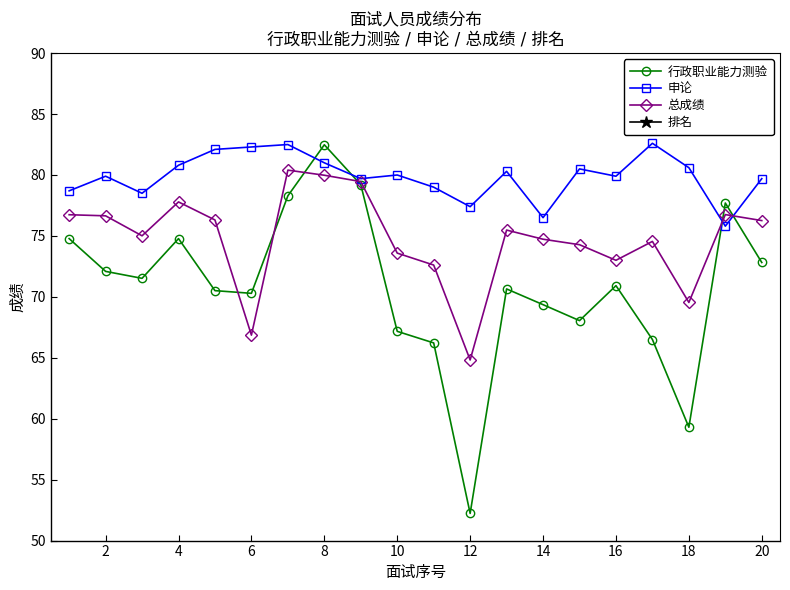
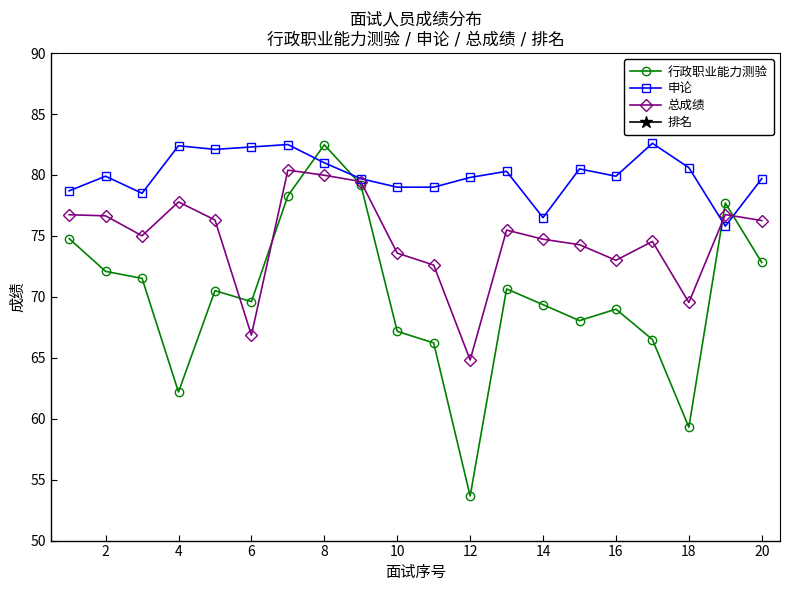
  {
    "行政职业能力测验": {
      "2": 72.1,
-     "4": 74.8,
-     "6": 70.3,
+     "4": 62.2,
+     "6": 69.6,
      "8": 82.5,
      "10": 67.2,
-     "12": 52.2,
+     "12": 53.7,
      "14": 69.4,
-     "16": 70.9,
+     "16": 69.0,
      "18": 59.3,
      "20": 72.8
    },
    "申论": {
      "2": 79.9,
-     "4": 80.8,
+     "4": 82.4,
      "6": 82.3,
      "8": 81.0,
-     "10": 80,
-     "12": 77.4,
+     "10": 79,
+     "12": 79.8,
      "14": 76.5,
      "16": 79.9,
      "18": 80.6,
      "20": 79.7
    },
    "总成绩": {
      "2": 76.7,
      "4": 77.8,
      "6": 66.9,
      "8": 80.0,
      "10": 73.6,
      "12": 64.8,
      "14": 74.7,
      "16": 73.0,
      "18": 69.5,
      "20": 76.3
    }
  }
